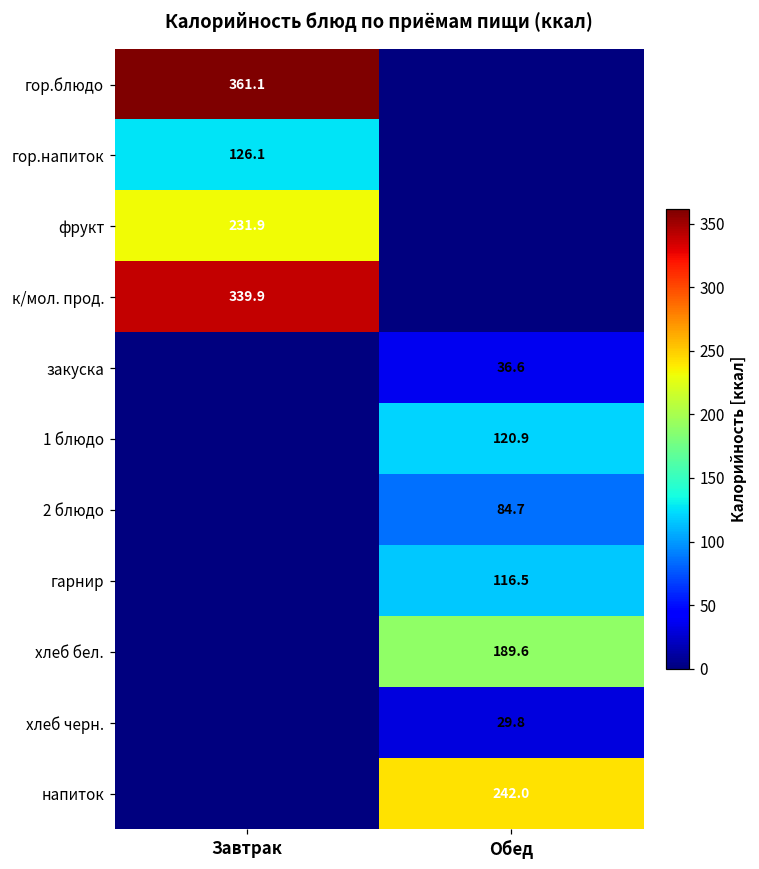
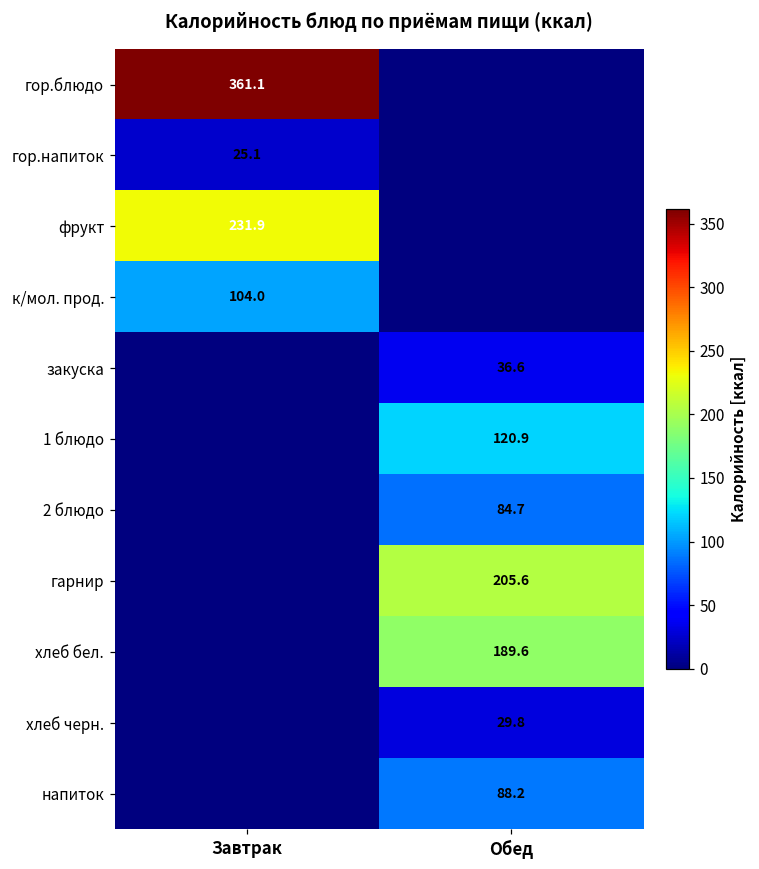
  {
    "гор.блюдо": {
      "Завтрак": 361.1
    },
    "гор.напиток": {
-     "Завтрак": 126.1
+     "Завтрак": 25.1
    },
    "фрукт": {
      "Завтрак": 231.9
    },
    "к/мол. прод.": {
-     "Завтрак": 339.9
+     "Завтрак": 104.0
    },
    "закуска": {
      "Обед": 36.6
    },
    "1 блюдо": {
      "Обед": 120.9
    },
    "2 блюдо": {
      "Обед": 84.7
    },
    "гарнир": {
-     "Обед": 116.5
+     "Обед": 205.6
    },
    "хлеб бел.": {
      "Обед": 189.6
    },
    "хлеб черн.": {
      "Обед": 29.8
    },
    "напиток": {
-     "Обед": 242.0
+     "Обед": 88.2
    }
  }
